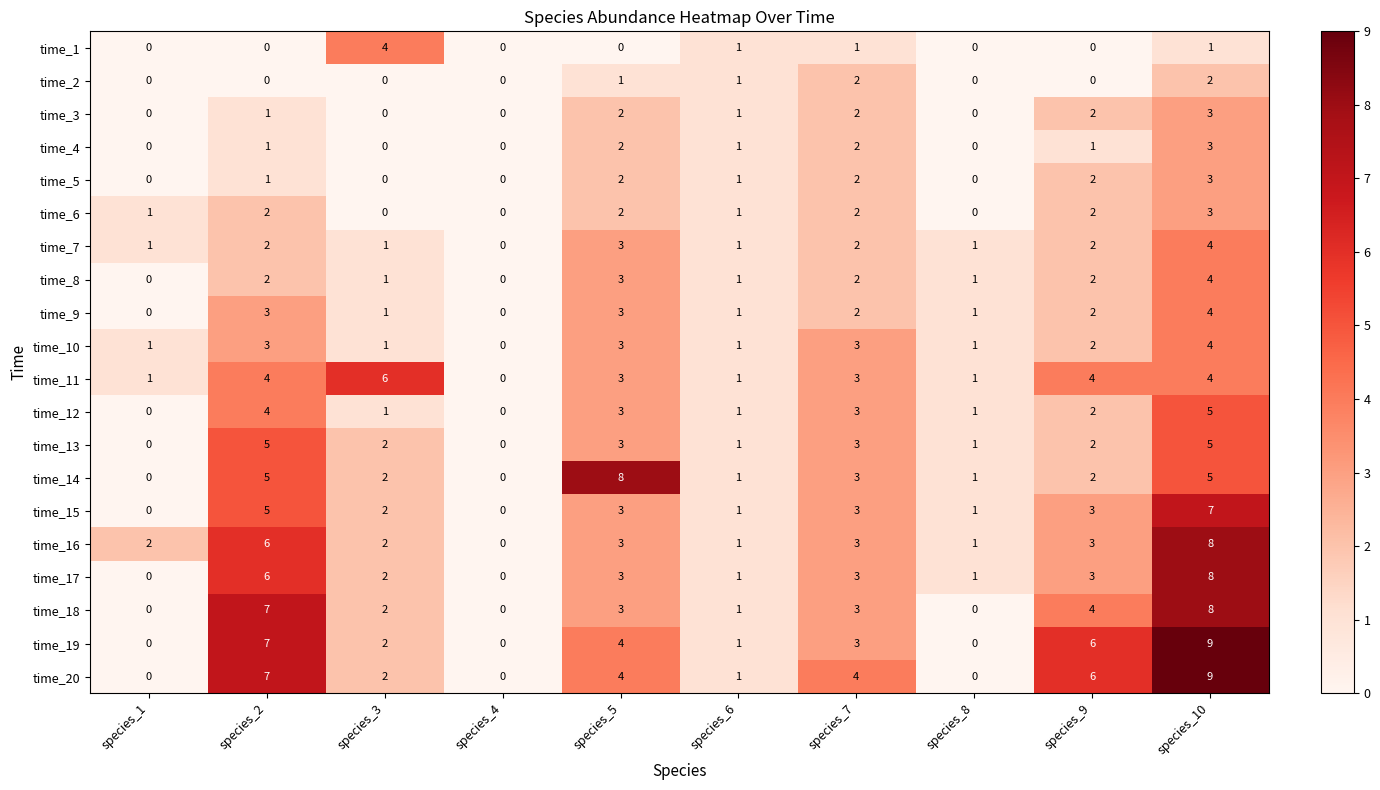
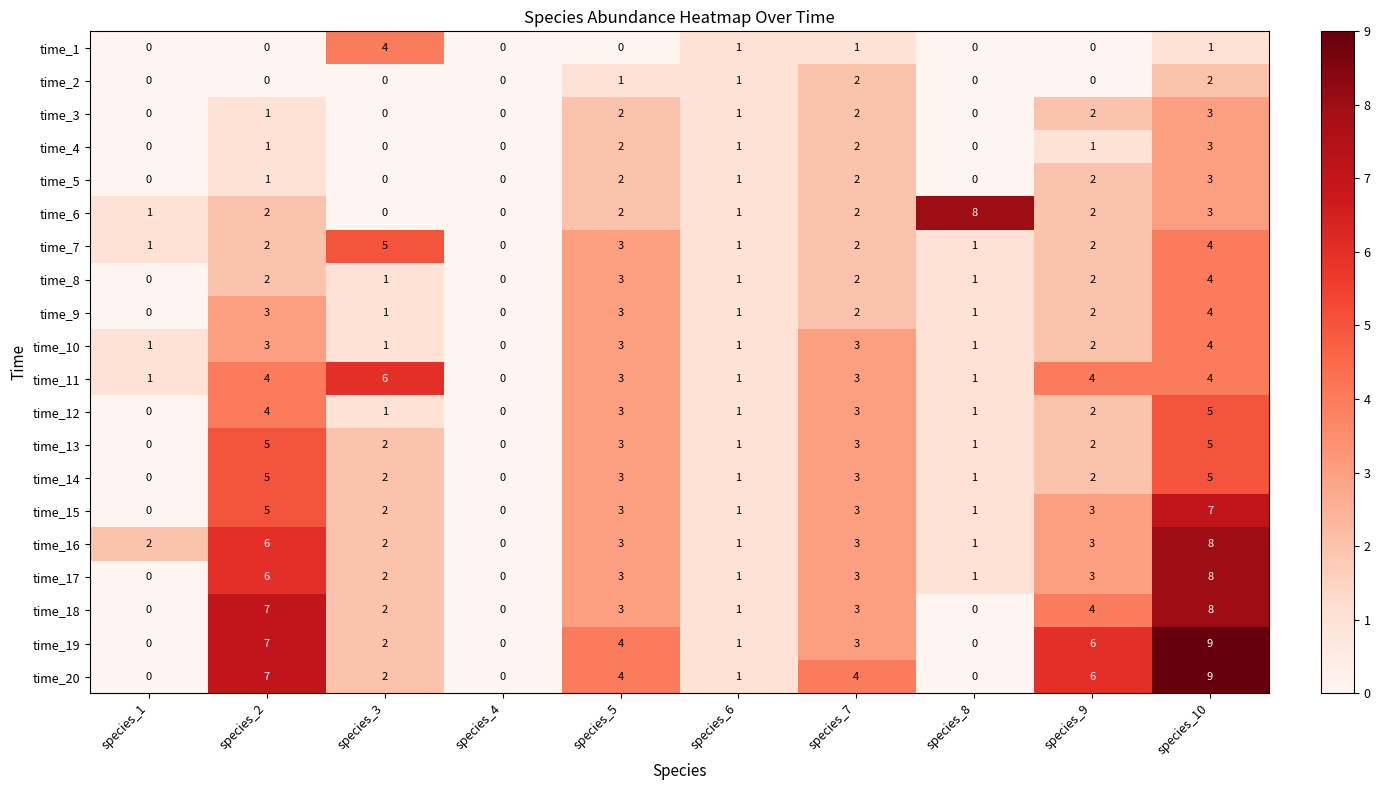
  {
    "time_1": {
      "species_1": 0,
      "species_2": 0,
      "species_3": 4,
      "species_4": 0,
      "species_5": 0,
      "species_6": 1,
      "species_7": 1,
      "species_8": 0,
      "species_9": 0,
      "species_10": 1
    },
    "time_2": {
      "species_1": 0,
      "species_2": 0,
      "species_3": 0,
      "species_4": 0,
      "species_5": 1,
      "species_6": 1,
      "species_7": 2,
      "species_8": 0,
      "species_9": 0,
      "species_10": 2
    },
    "time_3": {
      "species_1": 0,
      "species_2": 1,
      "species_3": 0,
      "species_4": 0,
      "species_5": 2,
      "species_6": 1,
      "species_7": 2,
      "species_8": 0,
      "species_9": 2,
      "species_10": 3
    },
    "time_4": {
      "species_1": 0,
      "species_2": 1,
      "species_3": 0,
      "species_4": 0,
      "species_5": 2,
      "species_6": 1,
      "species_7": 2,
      "species_8": 0,
      "species_9": 1,
      "species_10": 3
    },
    "time_5": {
      "species_1": 0,
      "species_2": 1,
      "species_3": 0,
      "species_4": 0,
      "species_5": 2,
      "species_6": 1,
      "species_7": 2,
      "species_8": 0,
      "species_9": 2,
      "species_10": 3
    },
    "time_6": {
      "species_1": 1,
      "species_2": 2,
      "species_3": 0,
      "species_4": 0,
      "species_5": 2,
      "species_6": 1,
      "species_7": 2,
-     "species_8": 0,
+     "species_8": 8,
      "species_9": 2,
      "species_10": 3
    },
    "time_7": {
      "species_1": 1,
      "species_2": 2,
-     "species_3": 1,
+     "species_3": 5,
      "species_4": 0,
      "species_5": 3,
      "species_6": 1,
      "species_7": 2,
      "species_8": 1,
      "species_9": 2,
      "species_10": 4
    },
    "time_8": {
      "species_1": 0,
      "species_2": 2,
      "species_3": 1,
      "species_4": 0,
      "species_5": 3,
      "species_6": 1,
      "species_7": 2,
      "species_8": 1,
      "species_9": 2,
      "species_10": 4
    },
    "time_9": {
      "species_1": 0,
      "species_2": 3,
      "species_3": 1,
      "species_4": 0,
      "species_5": 3,
      "species_6": 1,
      "species_7": 2,
      "species_8": 1,
      "species_9": 2,
      "species_10": 4
    },
    "time_10": {
      "species_1": 1,
      "species_2": 3,
      "species_3": 1,
      "species_4": 0,
      "species_5": 3,
      "species_6": 1,
      "species_7": 3,
      "species_8": 1,
      "species_9": 2,
      "species_10": 4
    },
    "time_11": {
      "species_1": 1,
      "species_2": 4,
      "species_3": 6,
      "species_4": 0,
      "species_5": 3,
      "species_6": 1,
      "species_7": 3,
      "species_8": 1,
      "species_9": 4,
      "species_10": 4
    },
    "time_12": {
      "species_1": 0,
      "species_2": 4,
      "species_3": 1,
      "species_4": 0,
      "species_5": 3,
      "species_6": 1,
      "species_7": 3,
      "species_8": 1,
      "species_9": 2,
      "species_10": 5
    },
    "time_13": {
      "species_1": 0,
      "species_2": 5,
      "species_3": 2,
      "species_4": 0,
      "species_5": 3,
      "species_6": 1,
      "species_7": 3,
      "species_8": 1,
      "species_9": 2,
      "species_10": 5
    },
    "time_14": {
      "species_1": 0,
      "species_2": 5,
      "species_3": 2,
      "species_4": 0,
-     "species_5": 8,
+     "species_5": 3,
      "species_6": 1,
      "species_7": 3,
      "species_8": 1,
      "species_9": 2,
      "species_10": 5
    },
    "time_15": {
      "species_1": 0,
      "species_2": 5,
      "species_3": 2,
      "species_4": 0,
      "species_5": 3,
      "species_6": 1,
      "species_7": 3,
      "species_8": 1,
      "species_9": 3,
      "species_10": 7
    },
    "time_16": {
      "species_1": 2,
      "species_2": 6,
      "species_3": 2,
      "species_4": 0,
      "species_5": 3,
      "species_6": 1,
      "species_7": 3,
      "species_8": 1,
      "species_9": 3,
      "species_10": 8
    },
    "time_17": {
      "species_1": 0,
      "species_2": 6,
      "species_3": 2,
      "species_4": 0,
      "species_5": 3,
      "species_6": 1,
      "species_7": 3,
      "species_8": 1,
      "species_9": 3,
      "species_10": 8
    },
    "time_18": {
      "species_1": 0,
      "species_2": 7,
      "species_3": 2,
      "species_4": 0,
      "species_5": 3,
      "species_6": 1,
      "species_7": 3,
      "species_8": 0,
      "species_9": 4,
      "species_10": 8
    },
    "time_19": {
      "species_1": 0,
      "species_2": 7,
      "species_3": 2,
      "species_4": 0,
      "species_5": 4,
      "species_6": 1,
      "species_7": 3,
      "species_8": 0,
      "species_9": 6,
      "species_10": 9
    },
    "time_20": {
      "species_1": 0,
      "species_2": 7,
      "species_3": 2,
      "species_4": 0,
      "species_5": 4,
      "species_6": 1,
      "species_7": 4,
      "species_8": 0,
      "species_9": 6,
      "species_10": 9
    }
  }
